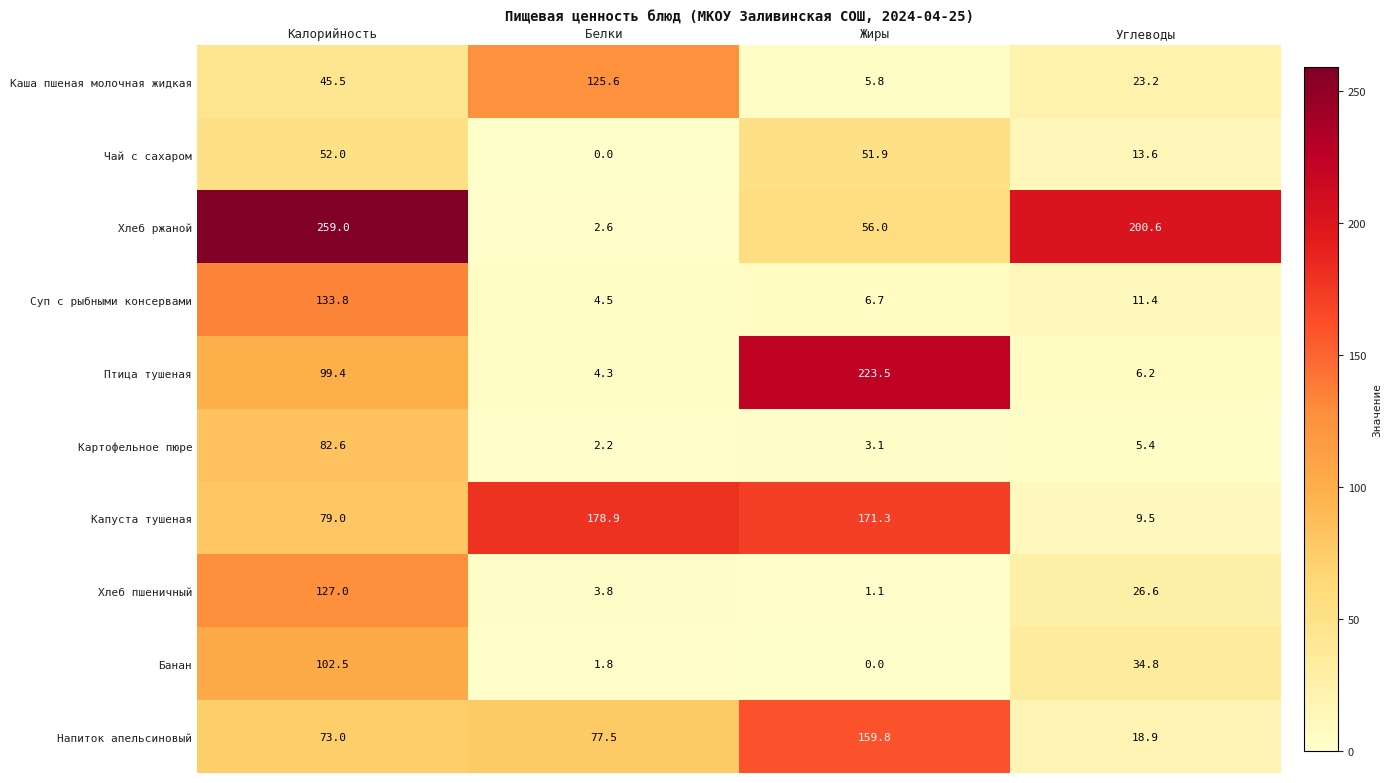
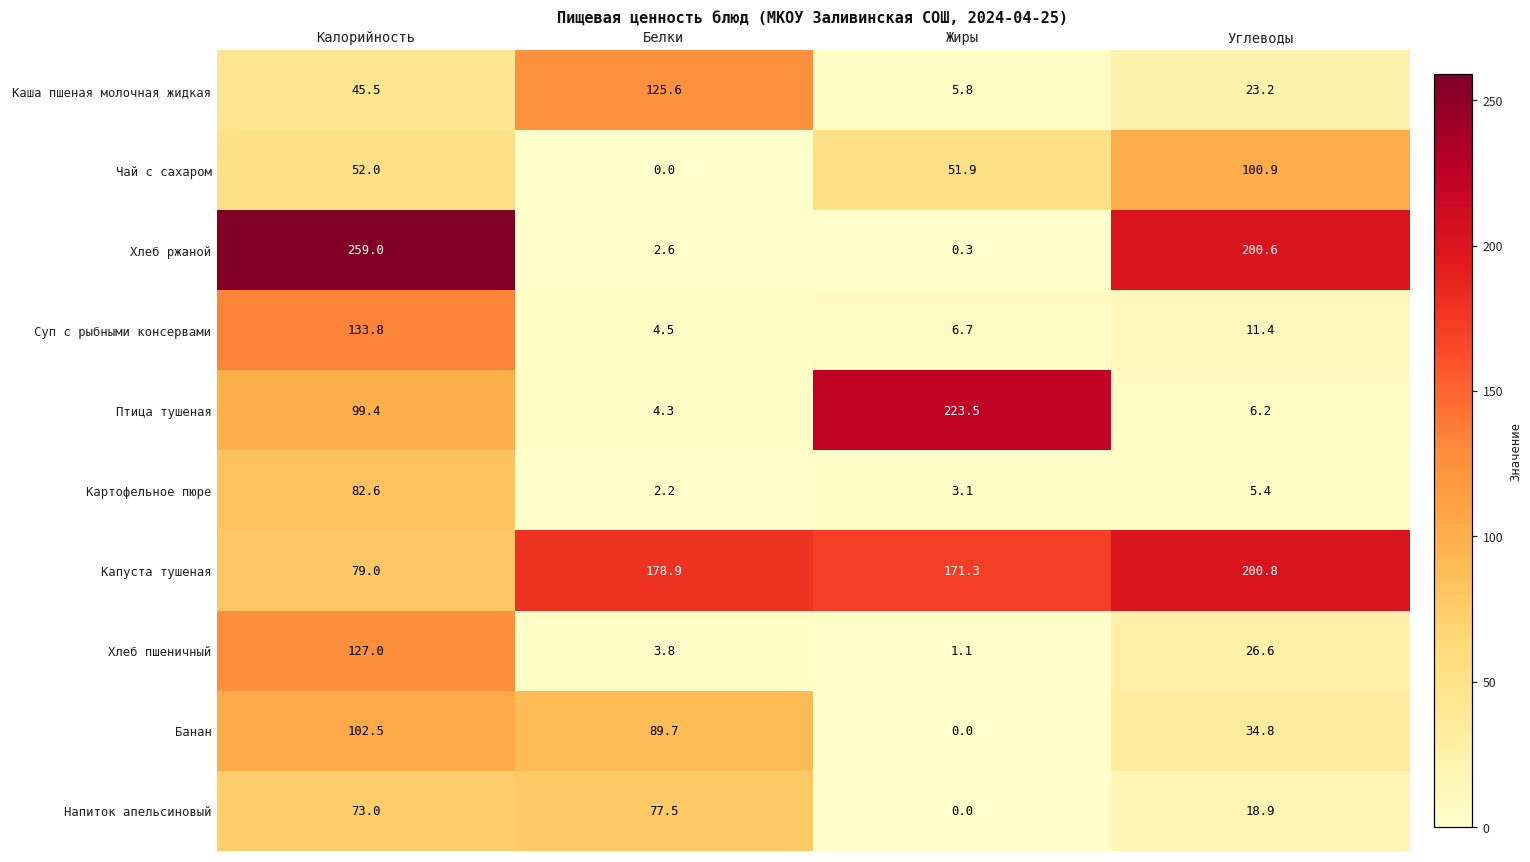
  {
    "Каша пшеная молочная жидкая": {
      "Калорийность": 45.5,
      "Белки": 125.6,
      "Жиры": 5.8,
      "Углеводы": 23.2
    },
    "Чай с сахаром": {
      "Калорийность": 52.0,
      "Белки": 0.0,
      "Жиры": 51.9,
-     "Углеводы": 13.6
+     "Углеводы": 100.9
    },
    "Хлеб ржаной": {
      "Калорийность": 259.0,
      "Белки": 2.6,
-     "Жиры": 56.0,
+     "Жиры": 0.3,
      "Углеводы": 200.6
    },
    "Суп с рыбными консервами": {
      "Калорийность": 133.8,
      "Белки": 4.5,
      "Жиры": 6.7,
      "Углеводы": 11.4
    },
    "Птица тушеная": {
      "Калорийность": 99.4,
      "Белки": 4.3,
      "Жиры": 223.5,
      "Углеводы": 6.2
    },
    "Картофельное пюре": {
      "Калорийность": 82.6,
      "Белки": 2.2,
      "Жиры": 3.1,
      "Углеводы": 5.4
    },
    "Капуста тушеная": {
      "Калорийность": 79.0,
      "Белки": 178.9,
      "Жиры": 171.3,
-     "Углеводы": 9.5
+     "Углеводы": 200.8
    },
    "Хлеб пшеничный": {
      "Калорийность": 127.0,
      "Белки": 3.8,
      "Жиры": 1.1,
      "Углеводы": 26.6
    },
    "Банан": {
      "Калорийность": 102.5,
-     "Белки": 1.8,
+     "Белки": 89.7,
      "Жиры": 0.0,
      "Углеводы": 34.8
    },
    "Напиток апельсиновый": {
      "Калорийность": 73.0,
      "Белки": 77.5,
-     "Жиры": 159.8,
+     "Жиры": 0.0,
      "Углеводы": 18.9
    }
  }
